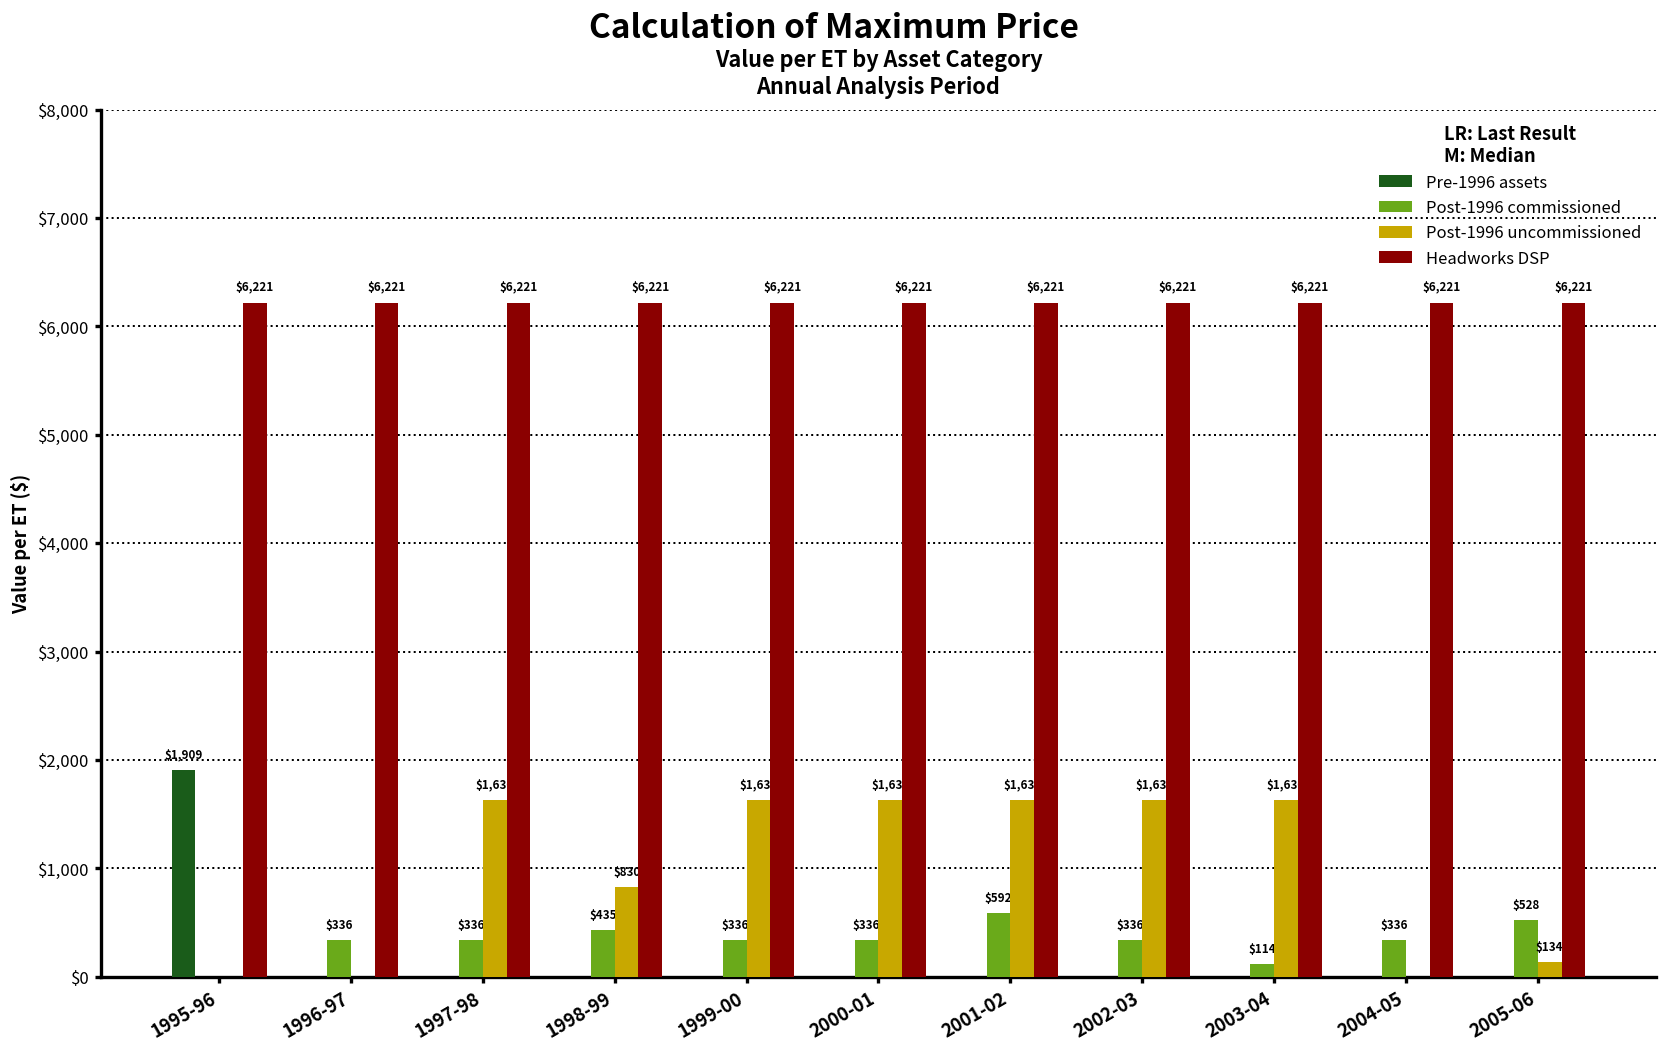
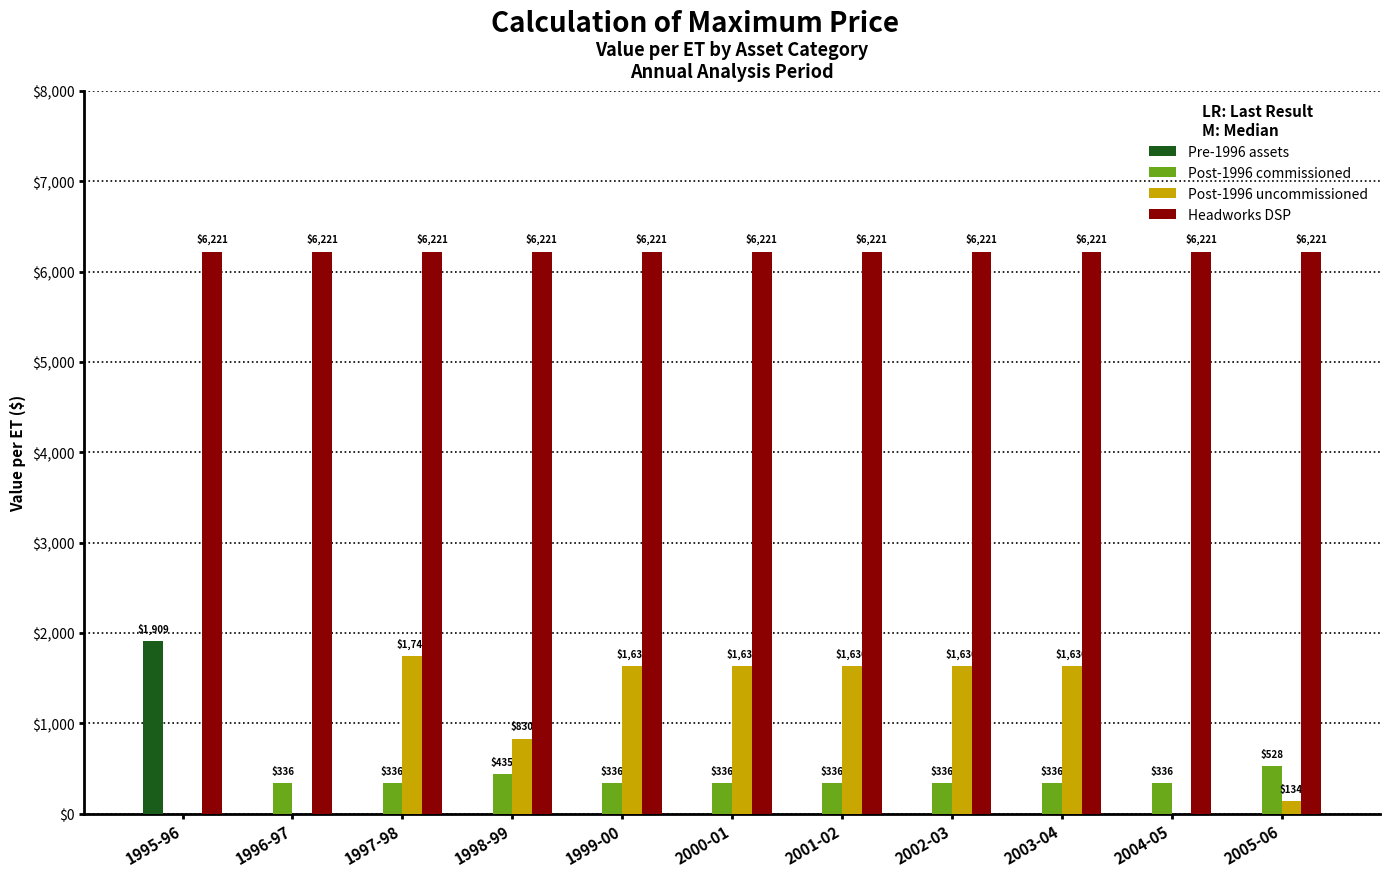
  {
    "Pre-1996 assets": {
      "1995-96": "$1,909"
    },
    "Post-1996 commissioned": {
      "1996-97": "$336",
      "1997-98": "$336",
      "1998-99": "$435",
      "1999-00": "$336",
      "2000-01": "$336",
-     "2001-02": "$592",
+     "2001-02": "$336",
      "2002-03": "$336",
-     "2003-04": "$114",
+     "2003-04": "$336",
      "2004-05": "$336",
      "2005-06": "$528"
    },
    "Post-1996 uncommissioned": {
-     "1997-98": "$1,630",
+     "1997-98": "$1,746",
      "1998-99": "$830",
      "1999-00": "$1,630",
      "2000-01": "$1,630",
      "2001-02": "$1,630",
      "2002-03": "$1,630",
      "2003-04": "$1,630",
      "2005-06": "$134"
    },
    "Headworks DSP": {
      "1995-96": "$6,221",
      "1996-97": "$6,221",
      "1997-98": "$6,221",
      "1998-99": "$6,221",
      "1999-00": "$6,221",
      "2000-01": "$6,221",
      "2001-02": "$6,221",
      "2002-03": "$6,221",
      "2003-04": "$6,221",
      "2004-05": "$6,221",
      "2005-06": "$6,221"
    }
  }
